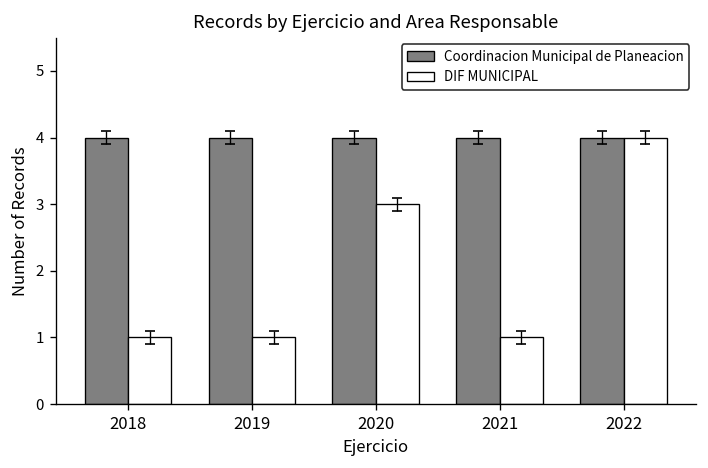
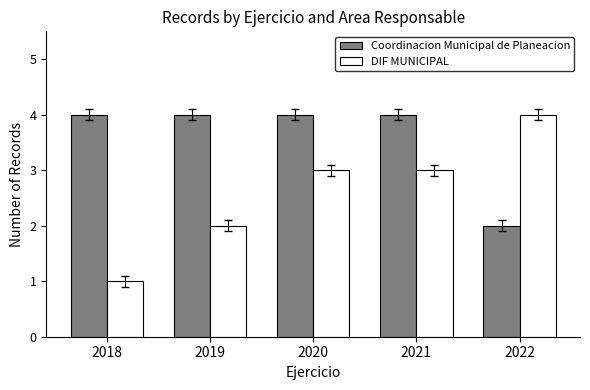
  {
    "Coordinacion Municipal de Planeacion": {
      "2018": 4,
      "2019": 4,
      "2020": 4,
      "2021": 4,
-     "2022": 4
+     "2022": 2
    },
    "DIF MUNICIPAL": {
      "2018": 1,
-     "2019": 1,
+     "2019": 2,
      "2020": 3,
-     "2021": 1,
+     "2021": 3,
      "2022": 4
    }
  }
